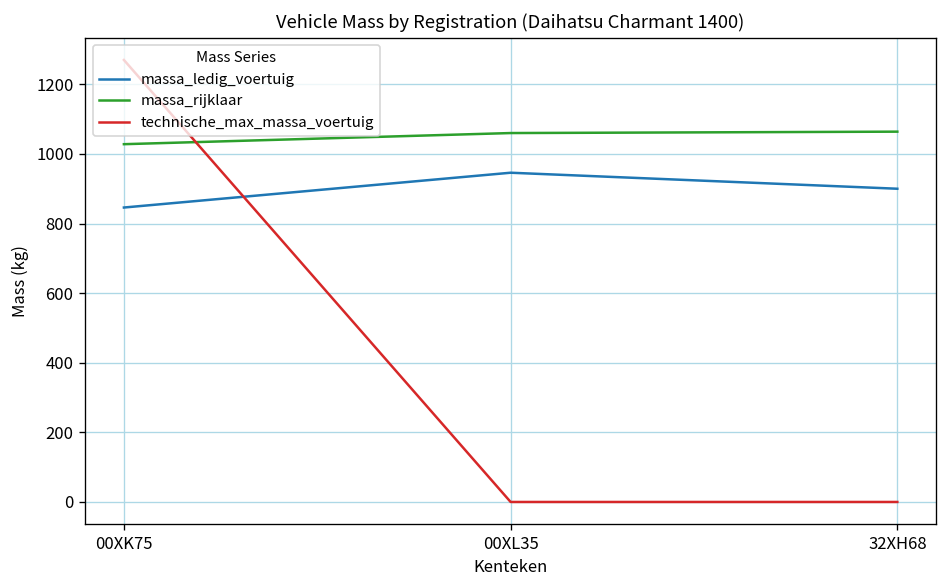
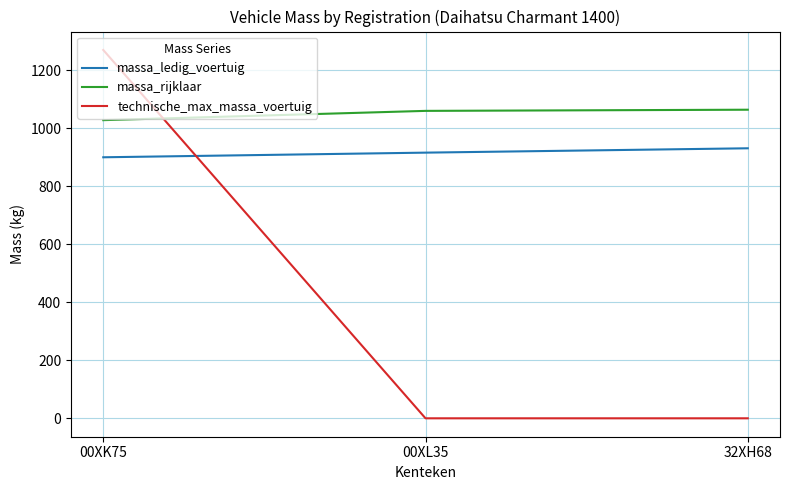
  {
    "massa_ledig_voertuig": {
-     "00XK75": 850,
-     "00XL35": 950,
-     "32XH68": 900
+     "00XK75": 900,
+     "00XL35": 920,
+     "32XH68": 930
    },
    "massa_rijklaar": {
      "00XK75": 1030,
      "00XL35": 1060,
      "32XH68": 1060
    },
    "technische_max_massa_voertuig": {
      "00XL35": 0,
      "32XH68": 0
    }
  }
